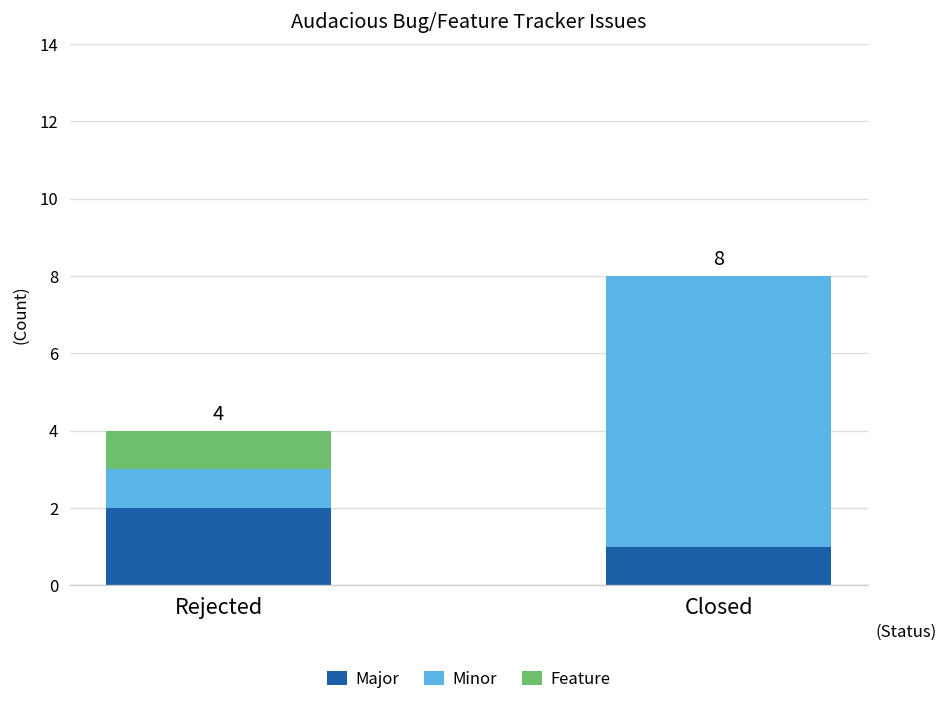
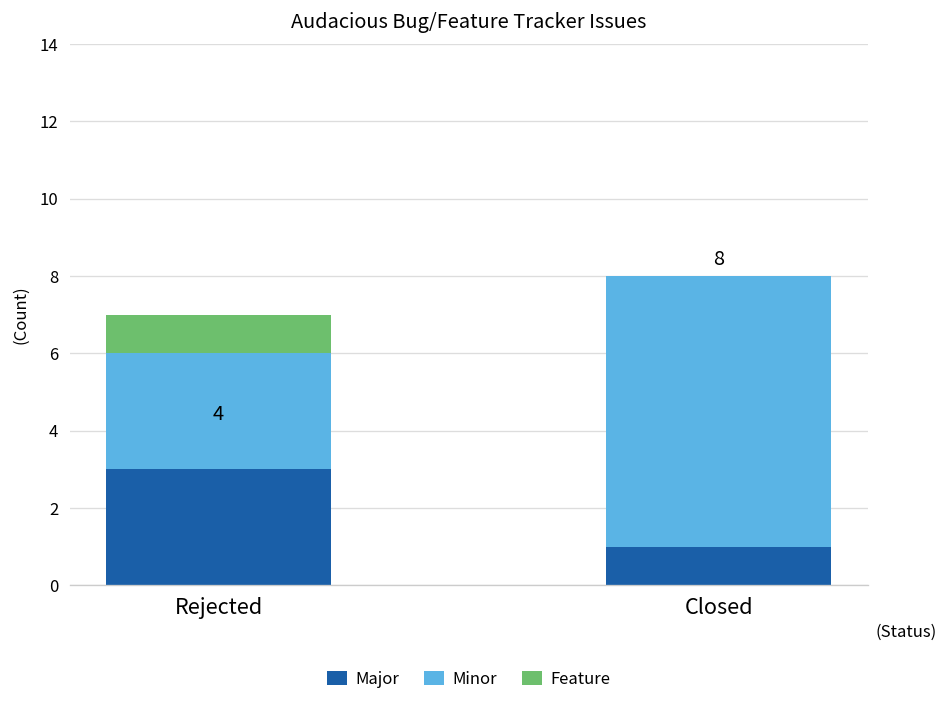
  {
    "Major": {
-     "Rejected": 2,
+     "Rejected": 3,
      "Closed": 1
    },
    "Minor": {
-     "Rejected": 1
+     "Rejected": 3
    }
  }
